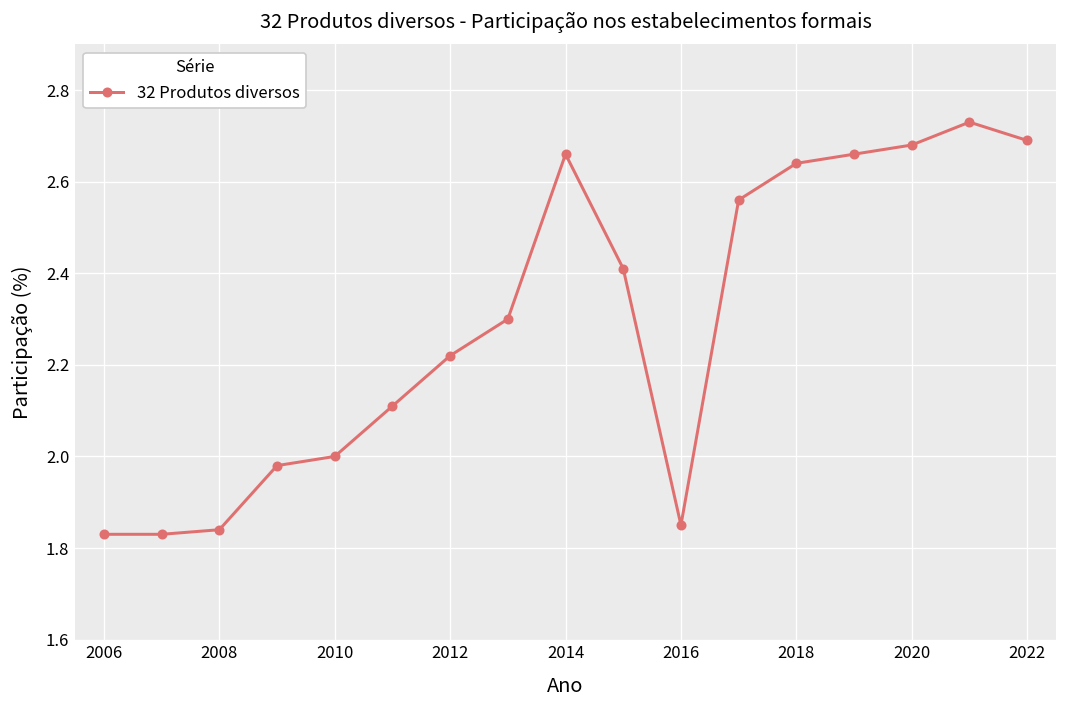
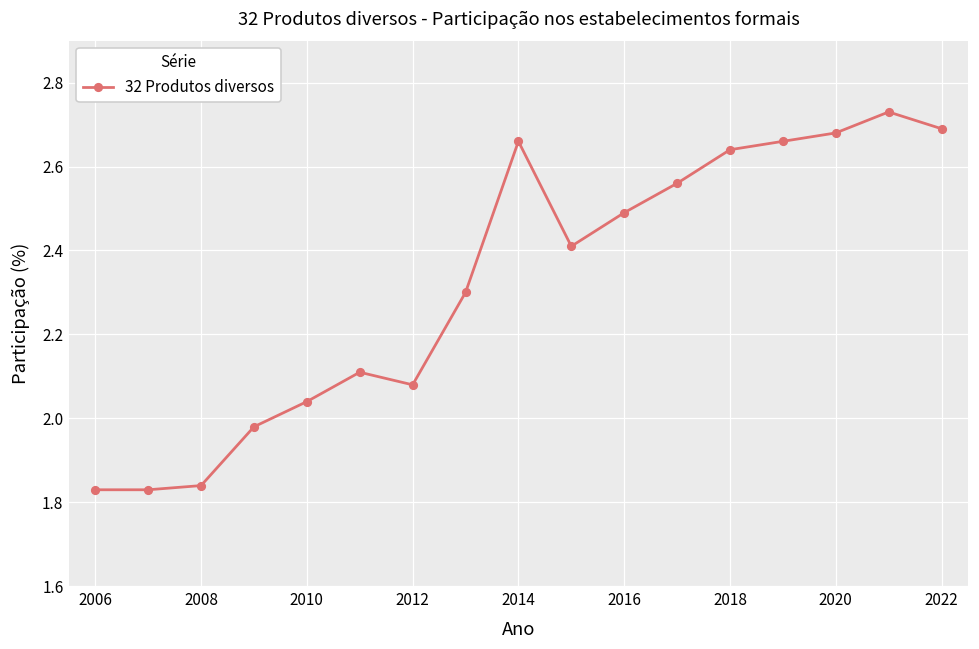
  {
    "2006": 1.83,
    "2008": 1.84,
-   "2010": 2.00,
-   "2012": 2.22,
+   "2010": 2.04,
+   "2012": 2.08,
    "2014": 2.66,
-   "2016": 1.85,
+   "2016": 2.49,
    "2018": 2.64,
    "2020": 2.68,
    "2022": 2.69
  }
